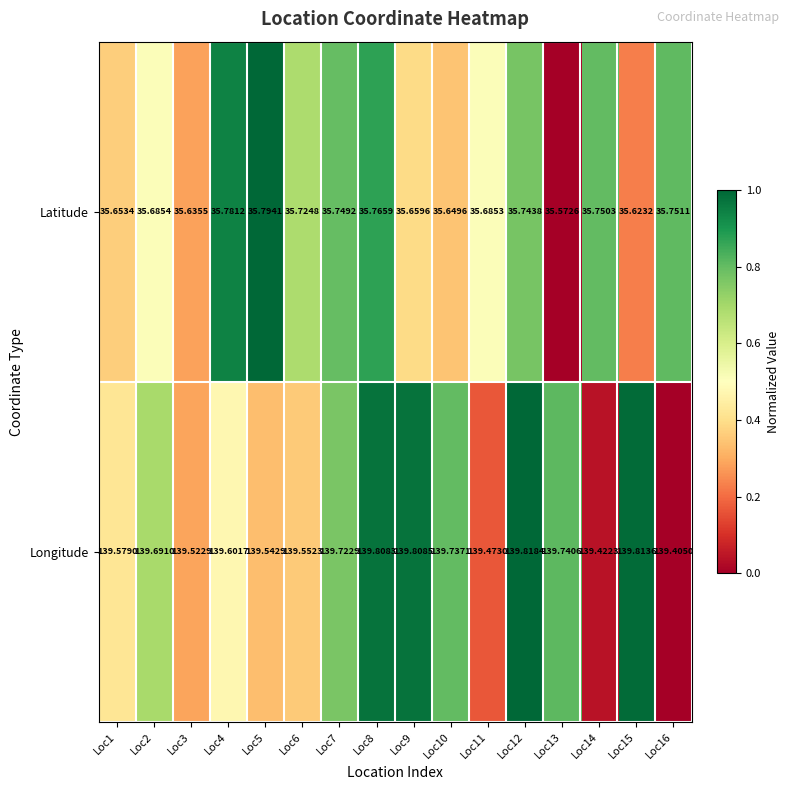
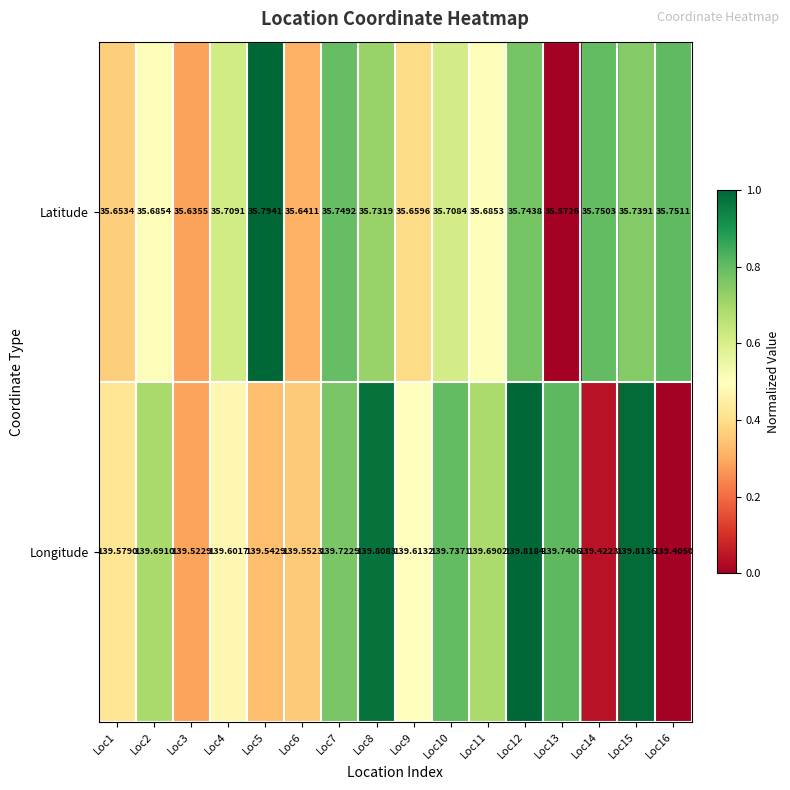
  {
    "Latitude": {
      "Loc1": 35.6534,
      "Loc2": 35.6854,
      "Loc3": 35.6355,
-     "Loc4": 35.7812,
+     "Loc4": 35.7091,
      "Loc5": 35.7941,
-     "Loc6": 35.7248,
+     "Loc6": 35.6411,
      "Loc7": 35.7492,
-     "Loc8": 35.7659,
+     "Loc8": 35.7319,
      "Loc9": 35.6596,
-     "Loc10": 35.6496,
+     "Loc10": 35.7084,
      "Loc11": 35.6853,
      "Loc12": 35.7438,
      "Loc13": 35.5726,
      "Loc14": 35.7503,
-     "Loc15": 35.6232,
+     "Loc15": 35.7391,
      "Loc16": 35.7511
    },
    "Longitude": {
      "Loc1": 139.5790,
      "Loc2": 139.6910,
      "Loc3": 139.5229,
      "Loc4": 139.6017,
      "Loc5": 139.5429,
      "Loc6": 139.5523,
      "Loc7": 139.7229,
      "Loc8": 139.8083,
-     "Loc9": 139.8085,
+     "Loc9": 139.6132,
      "Loc10": 139.7371,
-     "Loc11": 139.4730,
+     "Loc11": 139.6902,
      "Loc12": 139.8184,
      "Loc13": 139.7406,
      "Loc14": 139.4223,
      "Loc15": 139.8136,
      "Loc16": 139.4050
    }
  }
